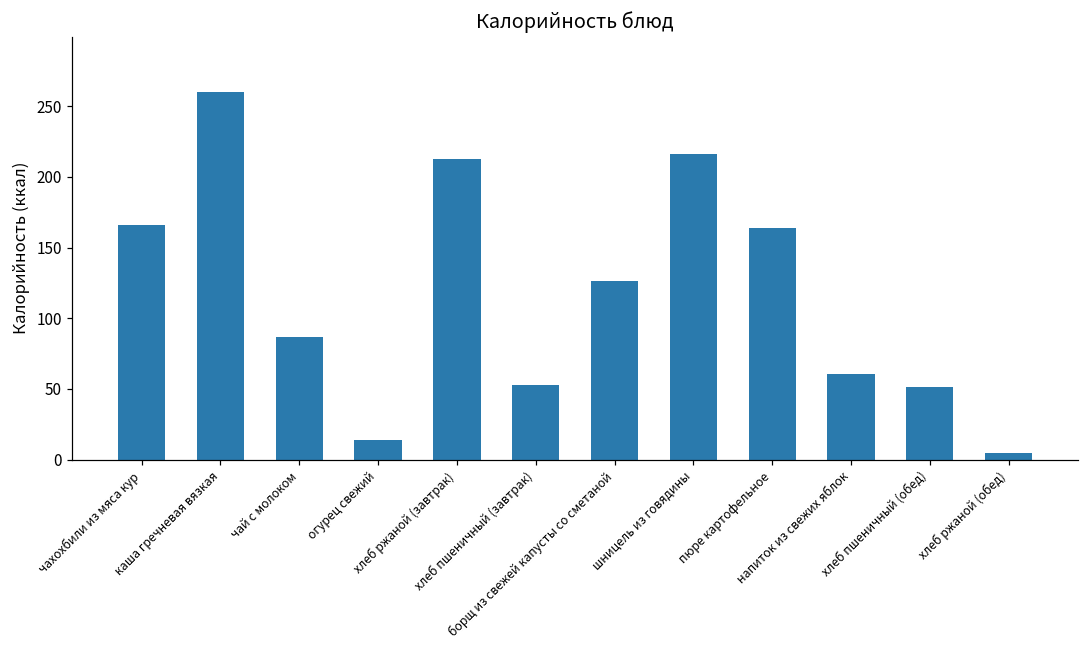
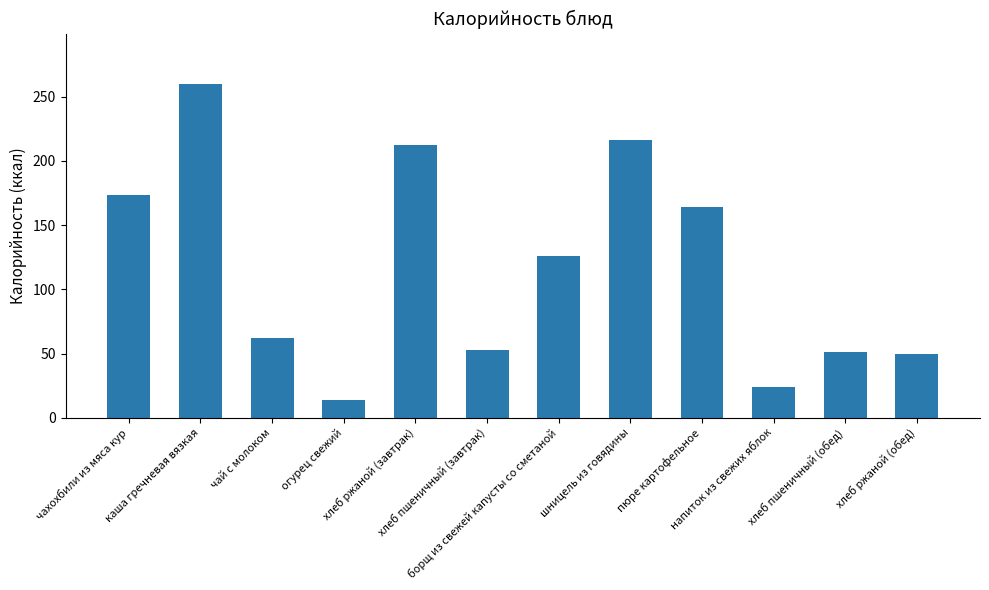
  {
-   "чахохбили из мяса кур": 166,
+   "чахохбили из мяса кур": 173,
    "каша гречневая вязкая": 260,
-   "чай с молоком": 87,
+   "чай с молоком": 62,
    "огурец свежий": 14,
    "хлеб ржаной (завтрак)": 213,
    "хлеб пшеничный (завтрак)": 53,
    "борщ из свежей капусты со сметаной": 126,
    "шницель из говядины": 216,
    "пюре картофельное": 164,
-   "напиток из свежих яблок": 61,
+   "напиток из свежих яблок": 24,
    "хлеб пшеничный (обед)": 51,
-   "хлеб ржаной (обед)": 5
+   "хлеб ржаной (обед)": 50
  }
